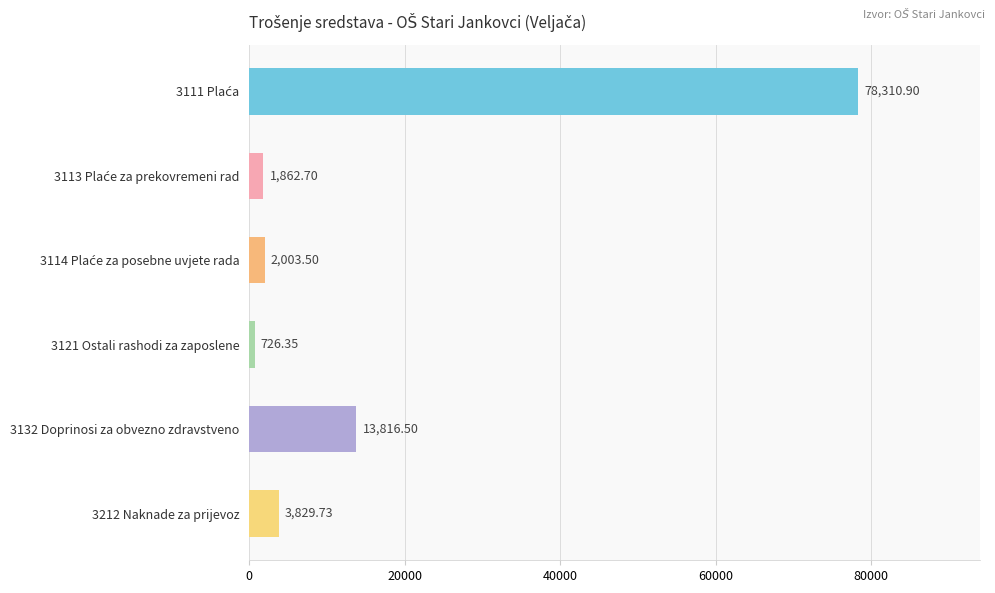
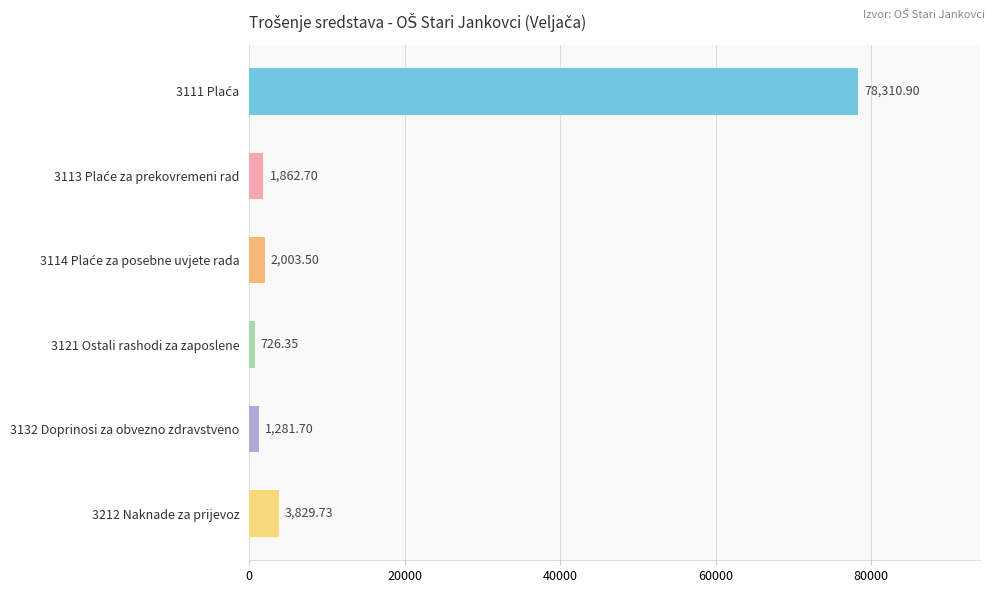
  {
    "3111 Plaća": "78,310.90",
    "3113 Plaće za prekovremeni rad": "1,862.70",
    "3114 Plaće za posebne uvjete rada": "2,003.50",
    "3121 Ostali rashodi za zaposlene": "726.35",
-   "3132 Doprinosi za obvezno zdravstveno": "13,816.50",
+   "3132 Doprinosi za obvezno zdravstveno": "1,281.70",
    "3212 Naknade za prijevoz": "3,829.73"
  }
